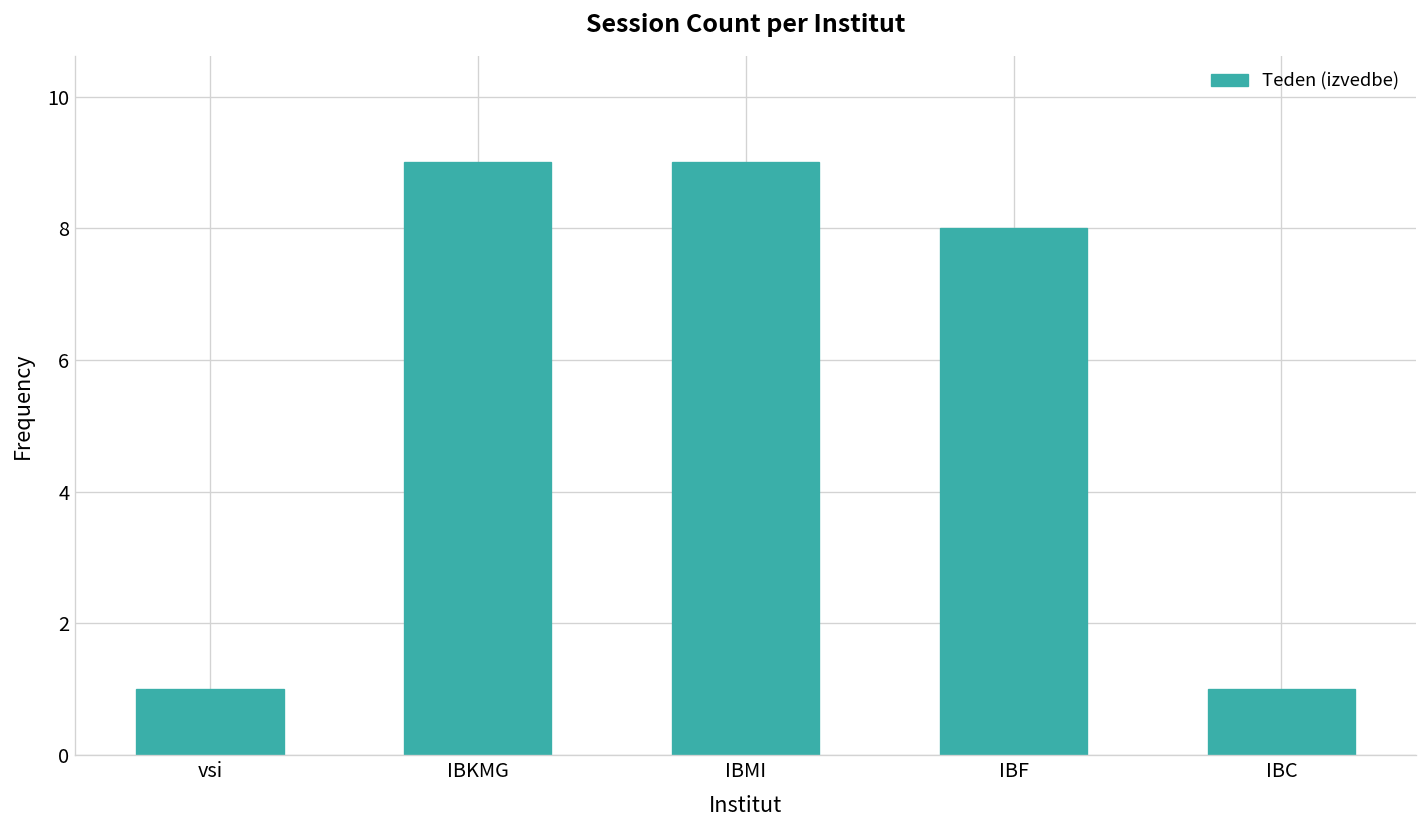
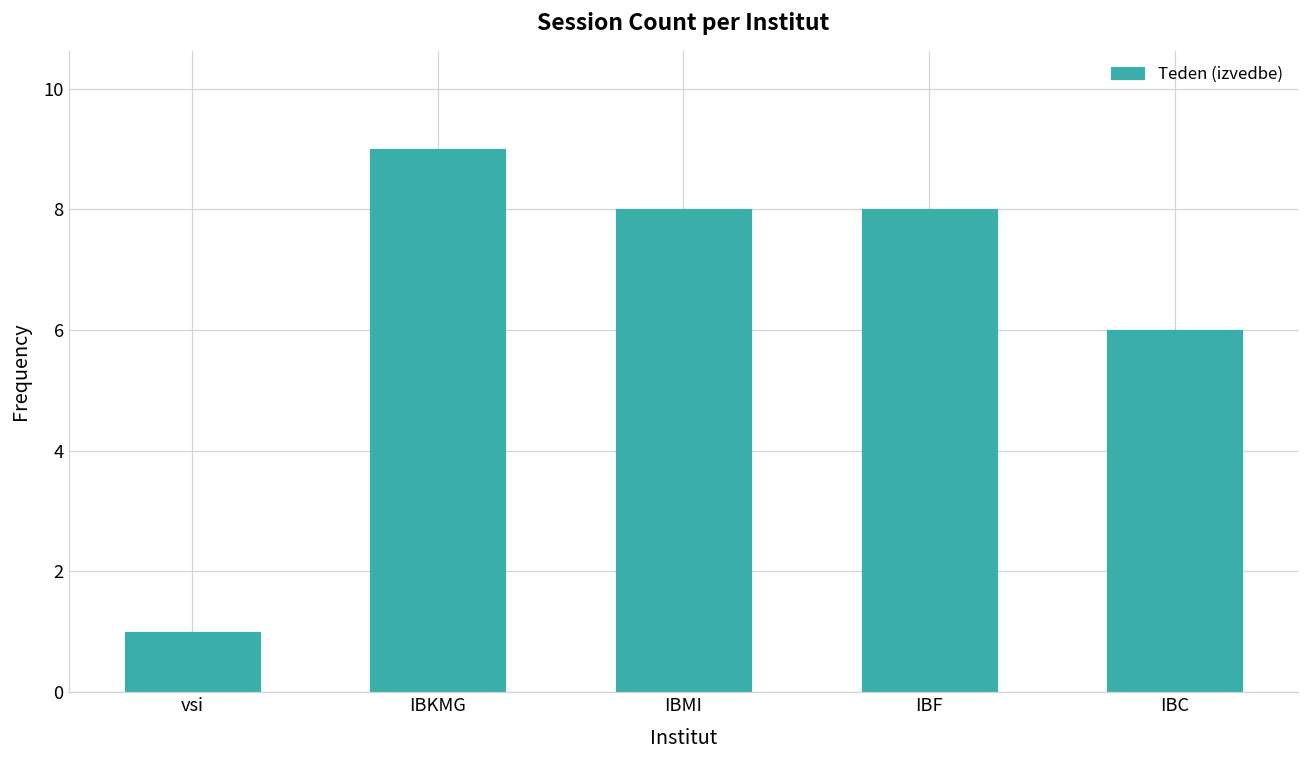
  {
    "vsi": 1,
    "IBKMG": 9,
-   "IBMI": 9,
+   "IBMI": 8,
    "IBF": 8,
-   "IBC": 1
+   "IBC": 6
  }
